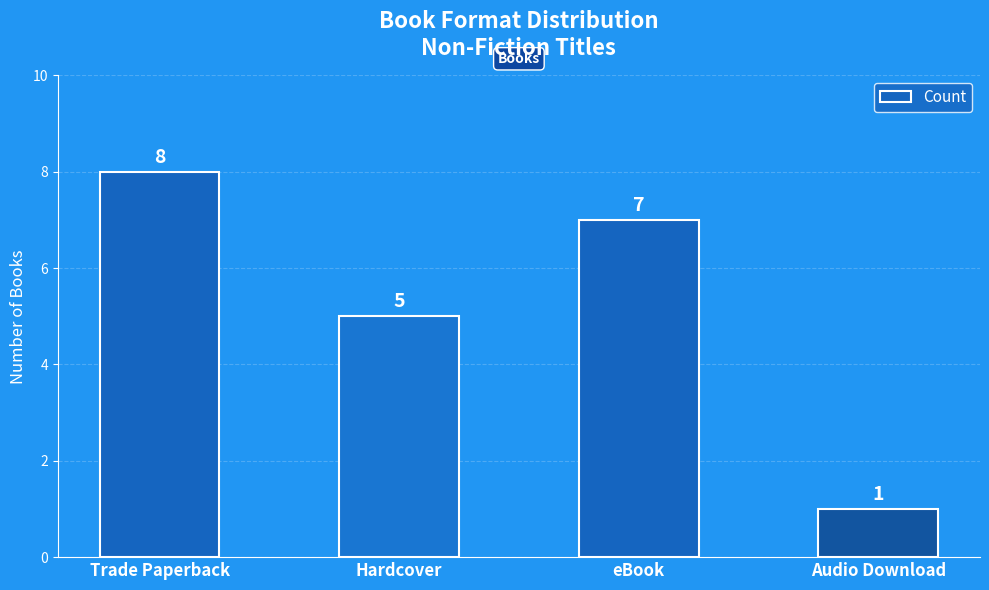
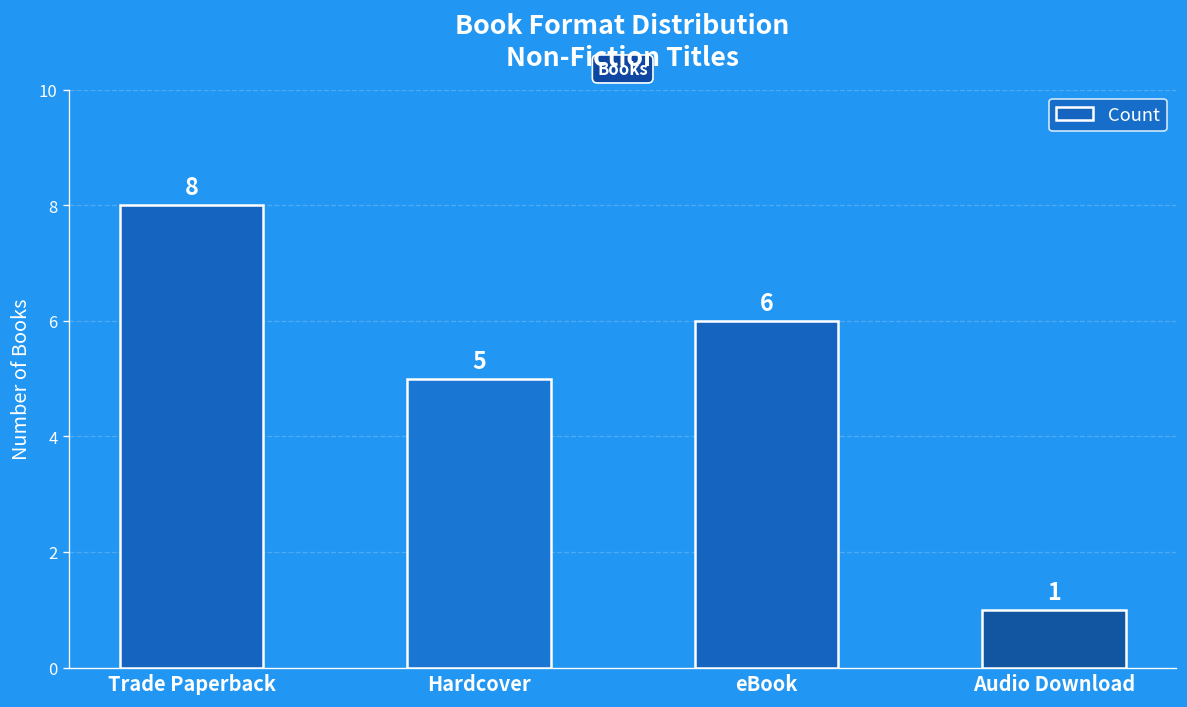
  {
    "Trade Paperback": 8,
    "Hardcover": 5,
-   "eBook": 7,
+   "eBook": 6,
    "Audio Download": 1
  }
